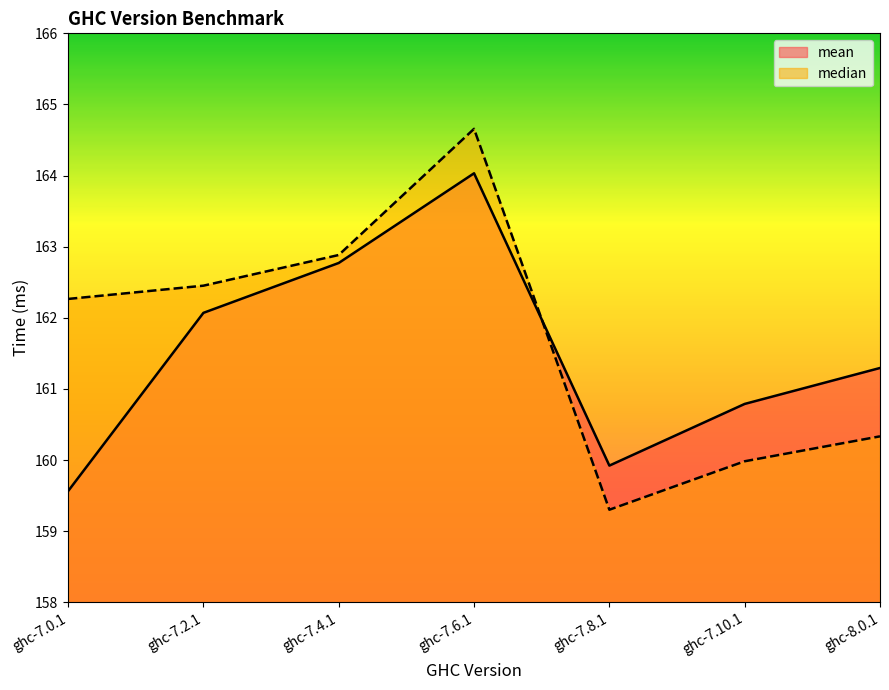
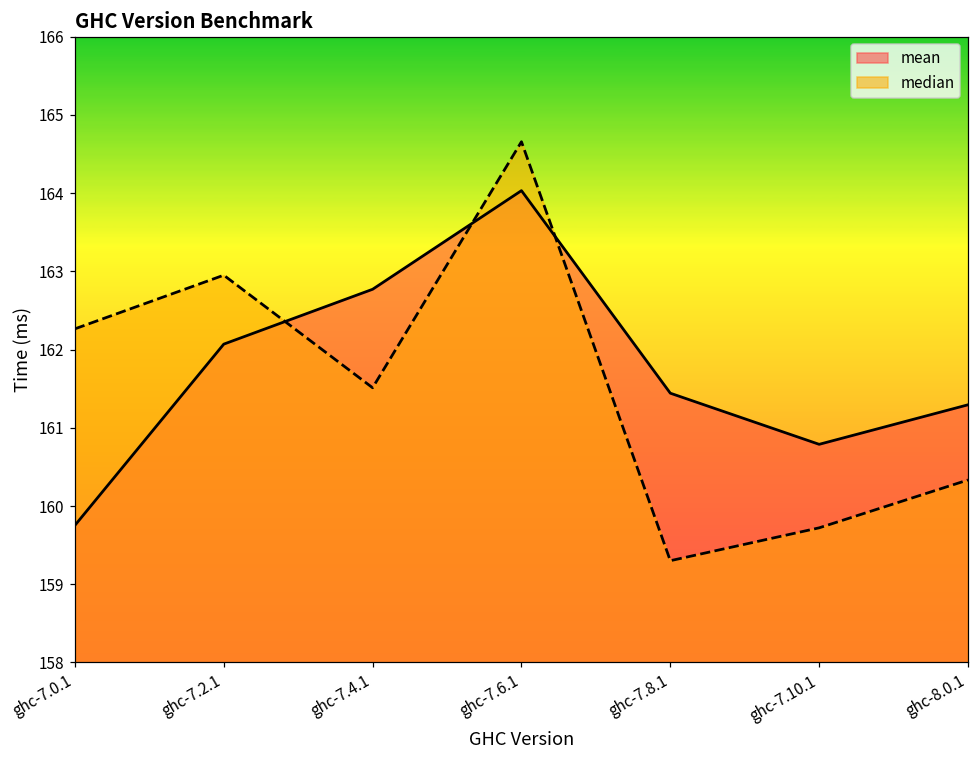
  {
    "mean": {
-     "ghc-7.0.1": 159.6,
+     "ghc-7.0.1": 159.8,
      "ghc-7.2.1": 162.1,
      "ghc-7.4.1": 162.8,
      "ghc-7.6.1": 164.0,
-     "ghc-7.8.1": 159.9,
+     "ghc-7.8.1": 161.4,
      "ghc-7.10.1": 160.8,
      "ghc-8.0.1": 161.3
    },
    "median": {
      "ghc-7.0.1": 162.3,
-     "ghc-7.2.1": 162.5,
-     "ghc-7.4.1": 162.9,
+     "ghc-7.2.1": 163.0,
+     "ghc-7.4.1": 161.5,
      "ghc-7.6.1": 164.7,
      "ghc-7.8.1": 159.3,
-     "ghc-7.10.1": 160.0,
+     "ghc-7.10.1": 159.7,
      "ghc-8.0.1": 160.3
    }
  }
